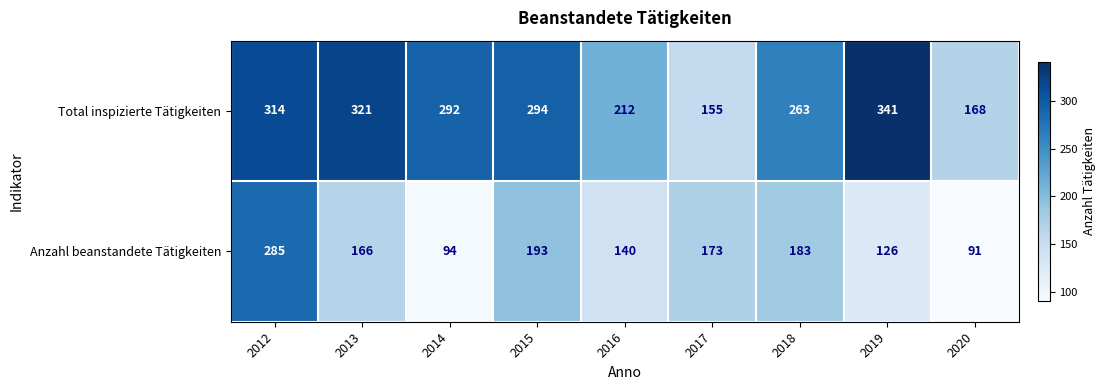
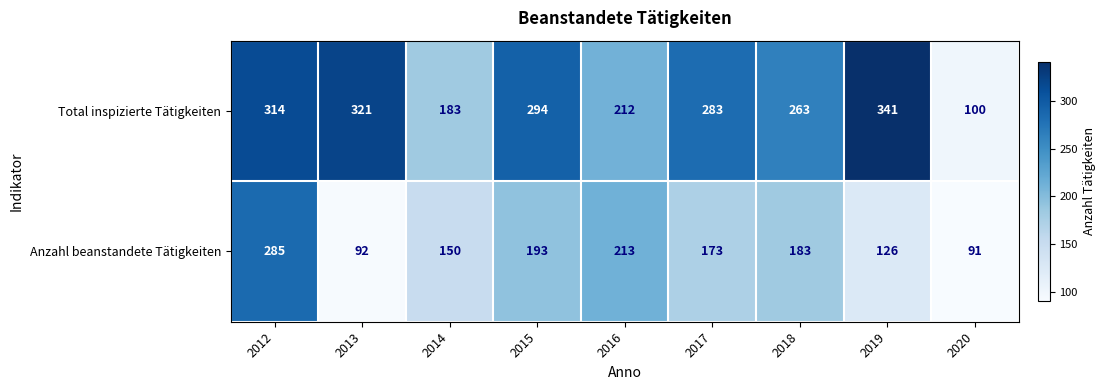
  {
    "Total inspizierte Tätigkeiten": {
      "2012": 314,
      "2013": 321,
-     "2014": 292,
+     "2014": 183,
      "2015": 294,
      "2016": 212,
-     "2017": 155,
+     "2017": 283,
      "2018": 263,
      "2019": 341,
-     "2020": 168
+     "2020": 100
    },
    "Anzahl beanstandete Tätigkeiten": {
      "2012": 285,
-     "2013": 166,
-     "2014": 94,
+     "2013": 92,
+     "2014": 150,
      "2015": 193,
-     "2016": 140,
+     "2016": 213,
      "2017": 173,
      "2018": 183,
      "2019": 126,
      "2020": 91
    }
  }
